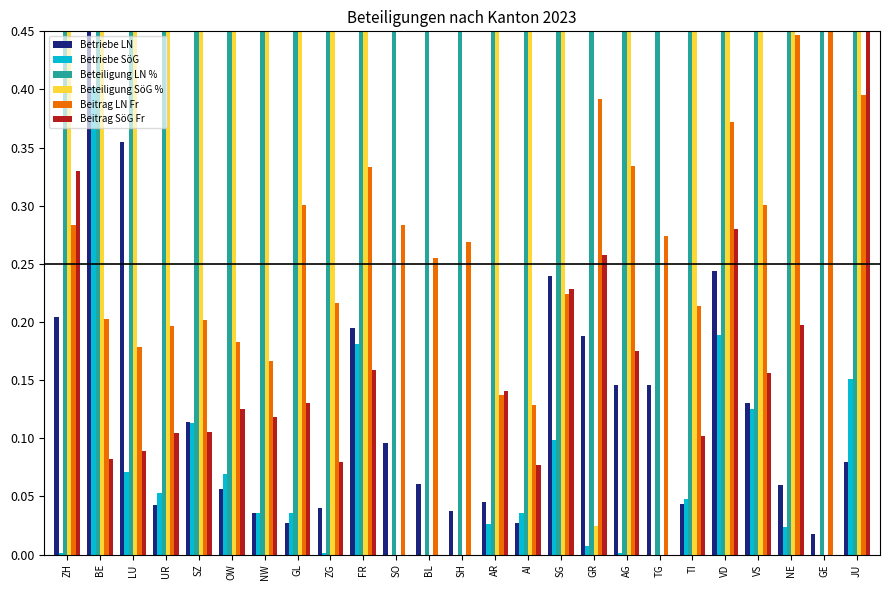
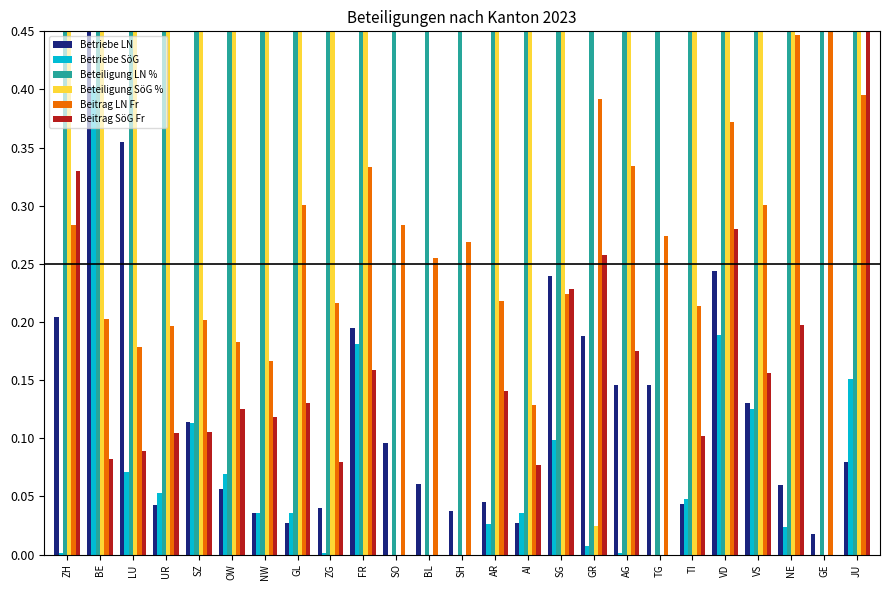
  {
    "Betriebe LN": {
      "ZH": 0.205,
      "LU": 0.355,
      "UR": 0.043,
      "SZ": 0.114,
      "OW": 0.057,
      "NW": 0.036,
      "GL": 0.027,
      "ZG": 0.040,
      "FR": 0.195,
      "SO": 0.096,
      "BL": 0.061,
      "SH": 0.038,
      "AR": 0.045,
      "AI": 0.027,
      "SG": 0.240,
      "GR": 0.188,
      "AG": 0.146,
      "TG": 0.146,
      "TI": 0.044,
      "VD": 0.244,
      "VS": 0.131,
      "NE": 0.060,
      "GE": 0.017,
      "JU": 0.080
    },
    "Betriebe SöG": {
      "LU": 0.071,
      "UR": 0.053,
      "SZ": 0.113,
      "OW": 0.069,
      "NW": 0.036,
      "GL": 0.036,
      "FR": 0.181,
      "SO": 0.000,
      "BL": 0.000,
      "SH": 0.000,
      "AR": 0.026,
      "AI": 0.035,
      "SG": 0.099,
      "GR": 0.008,
      "TG": 0.000,
      "TI": 0.048,
      "VD": 0.189,
      "VS": 0.125,
      "NE": 0.023,
      "GE": 0.000,
      "JU": 0.151
    },
    "Beteiligung SöG %": {
      "SO": 0.000,
      "BL": 0.000,
      "SH": 0.000,
      "GR": 0.025,
      "TG": 0.000,
      "GE": 0.000
    },
    "Beitrag LN Fr": {
      "ZH": 0.283,
      "BE": 0.203,
      "LU": 0.179,
      "UR": 0.196,
      "SZ": 0.202,
      "OW": 0.183,
      "NW": 0.166,
      "GL": 0.301,
      "ZG": 0.216,
      "FR": 0.333,
      "SO": 0.283,
      "BL": 0.255,
      "SH": 0.269,
-     "AR": 0.137,
+     "AR": 0.218,
      "AI": 0.129,
      "SG": 0.224,
      "GR": 0.392,
      "AG": 0.334,
      "TG": 0.274,
      "TI": 0.214,
      "VD": 0.372,
      "VS": 0.301,
      "NE": 0.446,
      "JU": 0.395
    },
    "Beitrag SöG Fr": {
      "ZH": 0.330,
      "BE": 0.082,
      "LU": 0.089,
      "UR": 0.104,
      "SZ": 0.106,
      "OW": 0.125,
      "NW": 0.119,
      "GL": 0.130,
      "ZG": 0.080,
      "FR": 0.159,
      "SO": 0.000,
      "BL": 0.000,
      "SH": 0.000,
      "AR": 0.141,
      "AI": 0.077,
      "SG": 0.229,
      "GR": 0.257,
      "AG": 0.175,
      "TG": 0.000,
      "TI": 0.102,
      "VD": 0.280,
      "VS": 0.156,
      "NE": 0.198,
      "GE": 0.000
    }
  }
